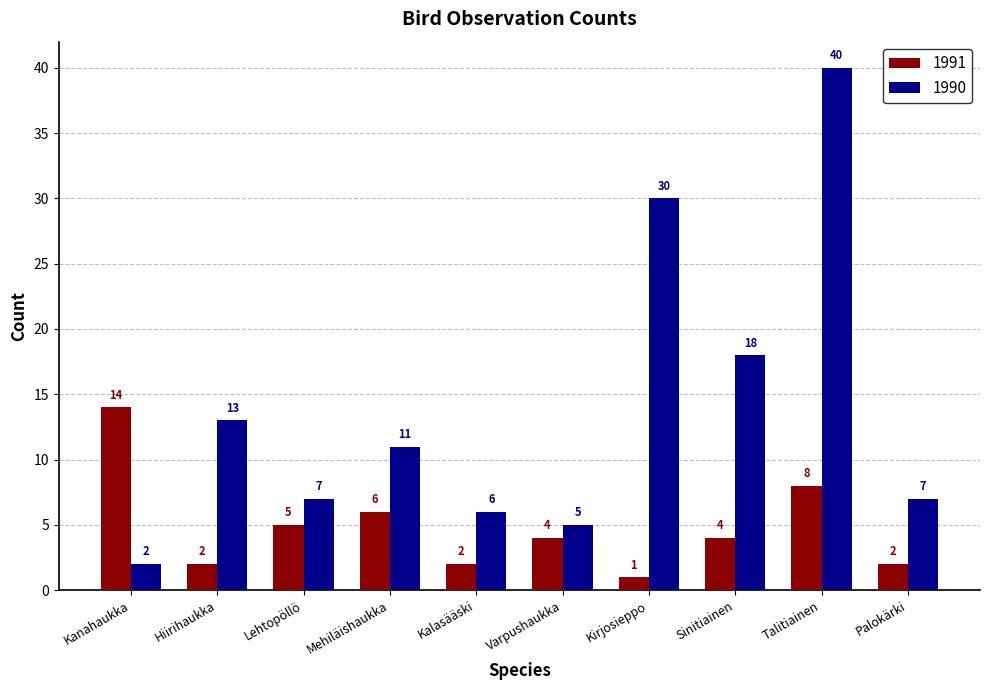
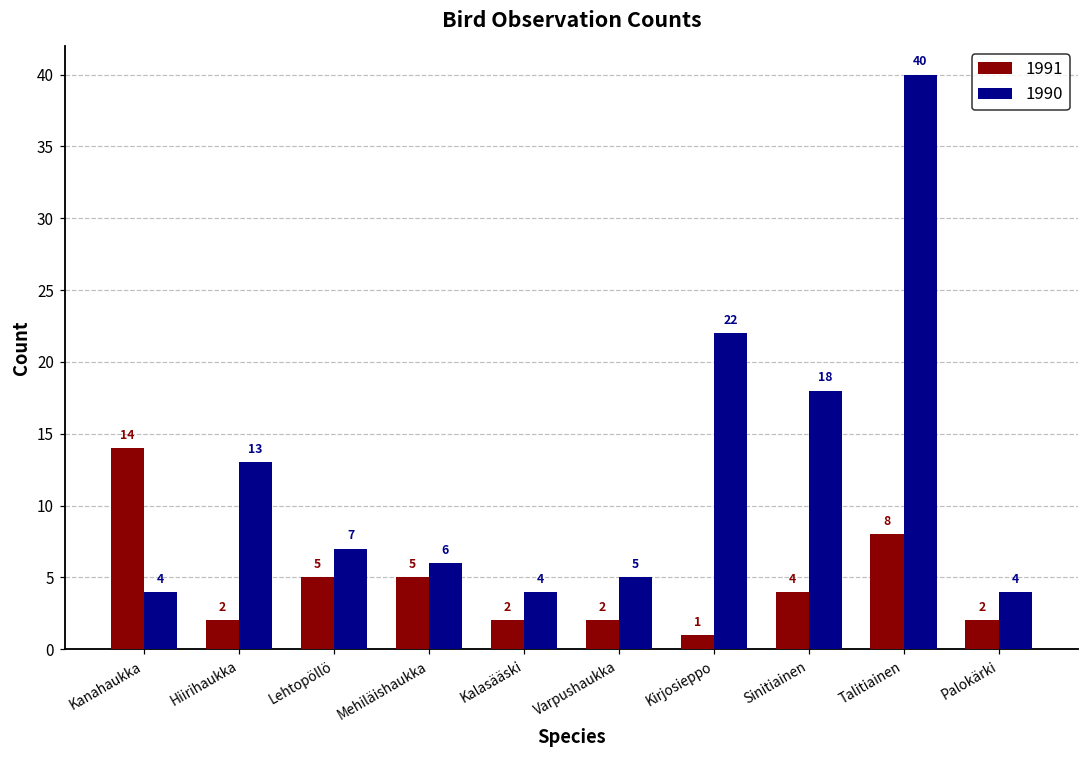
  {
    "1991": {
      "Kanahaukka": 14,
      "Hiirihaukka": 2,
      "Lehtopöllö": 5,
-     "Mehiläishaukka": 6,
+     "Mehiläishaukka": 5,
      "Kalasääski": 2,
-     "Varpushaukka": 4,
+     "Varpushaukka": 2,
      "Kirjosieppo": 1,
      "Sinitiainen": 4,
      "Talitiainen": 8,
      "Palokärki": 2
    },
    "1990": {
-     "Kanahaukka": 2,
+     "Kanahaukka": 4,
      "Hiirihaukka": 13,
      "Lehtopöllö": 7,
-     "Mehiläishaukka": 11,
-     "Kalasääski": 6,
+     "Mehiläishaukka": 6,
+     "Kalasääski": 4,
      "Varpushaukka": 5,
-     "Kirjosieppo": 30,
+     "Kirjosieppo": 22,
      "Sinitiainen": 18,
      "Talitiainen": 40,
-     "Palokärki": 7
+     "Palokärki": 4
    }
  }
